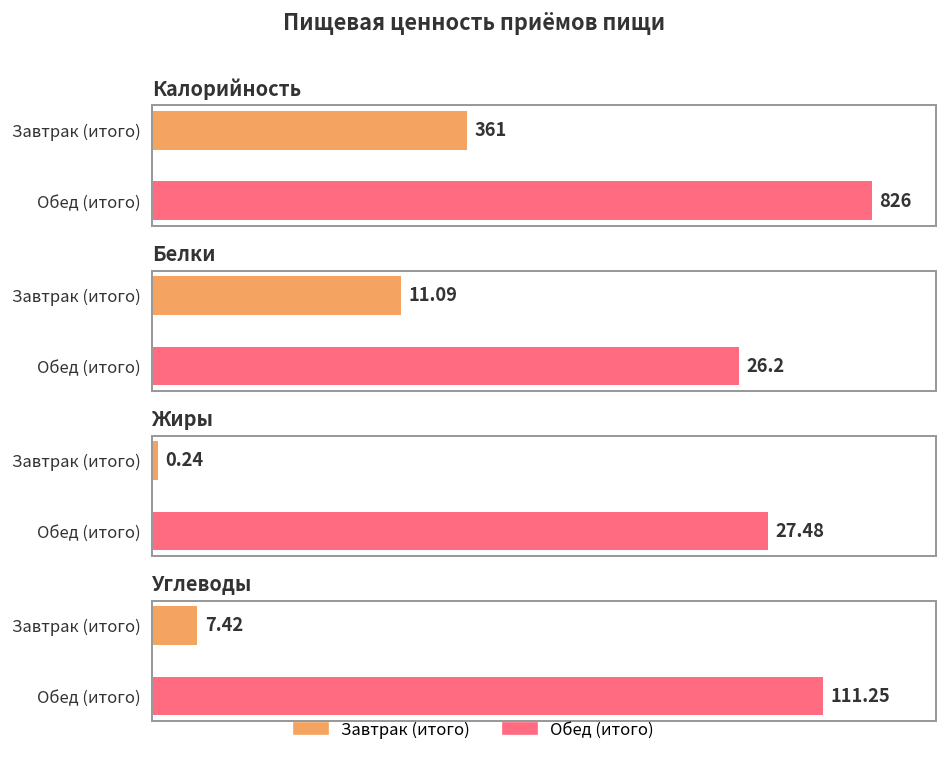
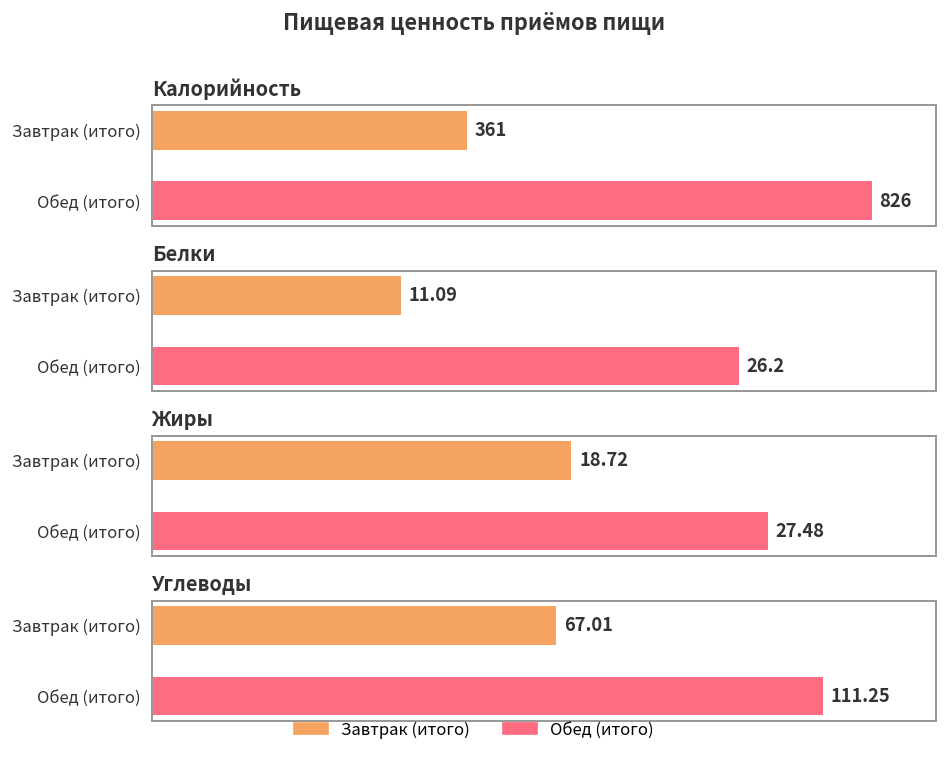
  {
    "Калорийность": {
      "Завтрак (итого)": 361,
      "Обед (итого)": 826
    },
    "Белки": {
      "Завтрак (итого)": 11.09,
      "Обед (итого)": 26.2
    },
    "Жиры": {
-     "Завтрак (итого)": 0.24,
+     "Завтрак (итого)": 18.72,
      "Обед (итого)": 27.48
    },
    "Углеводы": {
-     "Завтрак (итого)": 7.42,
+     "Завтрак (итого)": 67.01,
      "Обед (итого)": 111.25
    }
  }
